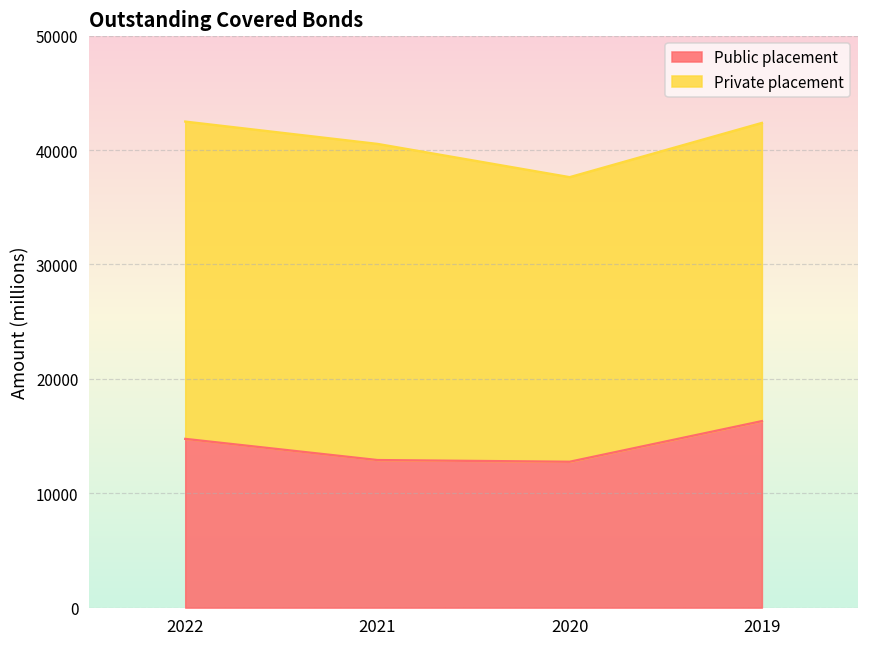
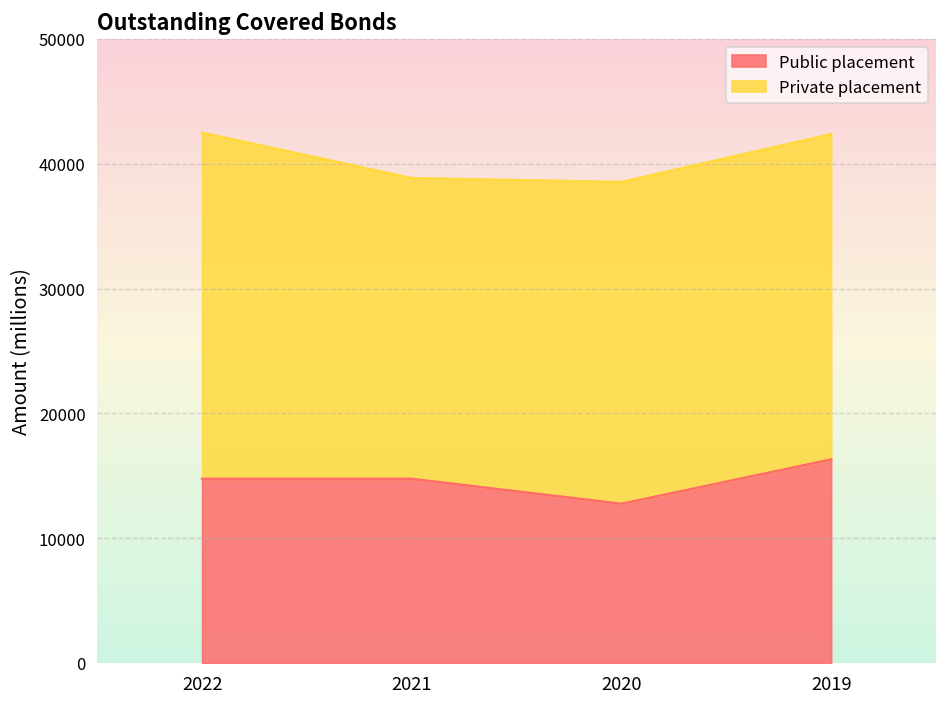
  {
    "Public placement": {
      "2022": 14800,
-     "2021": 12900,
+     "2021": 14800,
      "2020": 12800,
      "2019": 16300
    },
    "Private placement": {
      "2022": 27700,
-     "2021": 27600,
-     "2020": 24900,
+     "2021": 24100,
+     "2020": 25800,
      "2019": 26100
    }
  }
